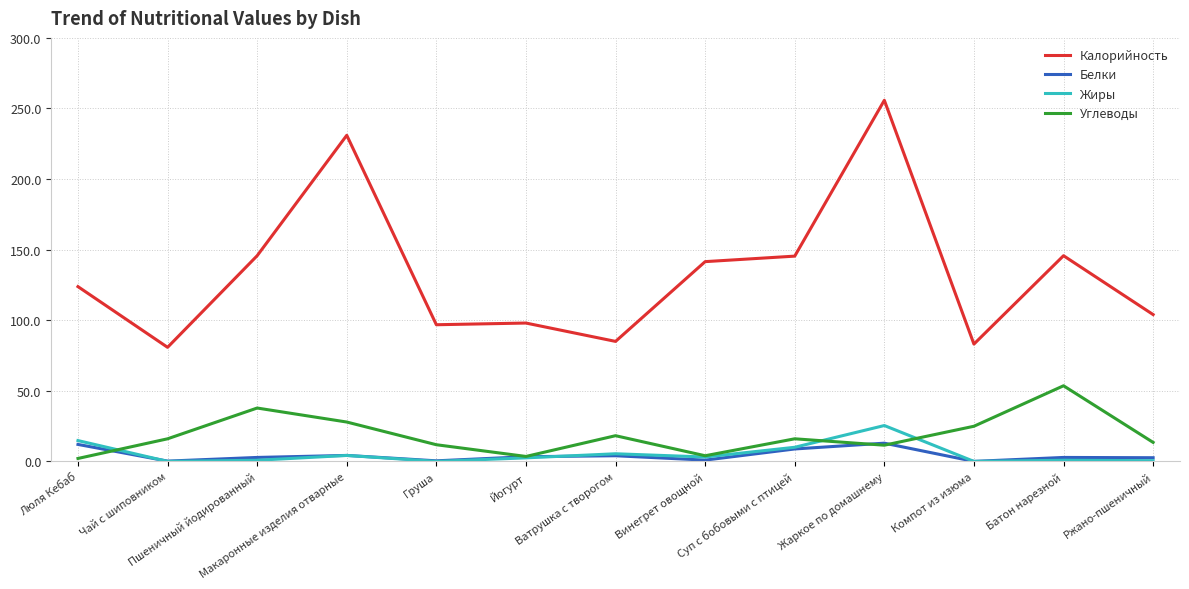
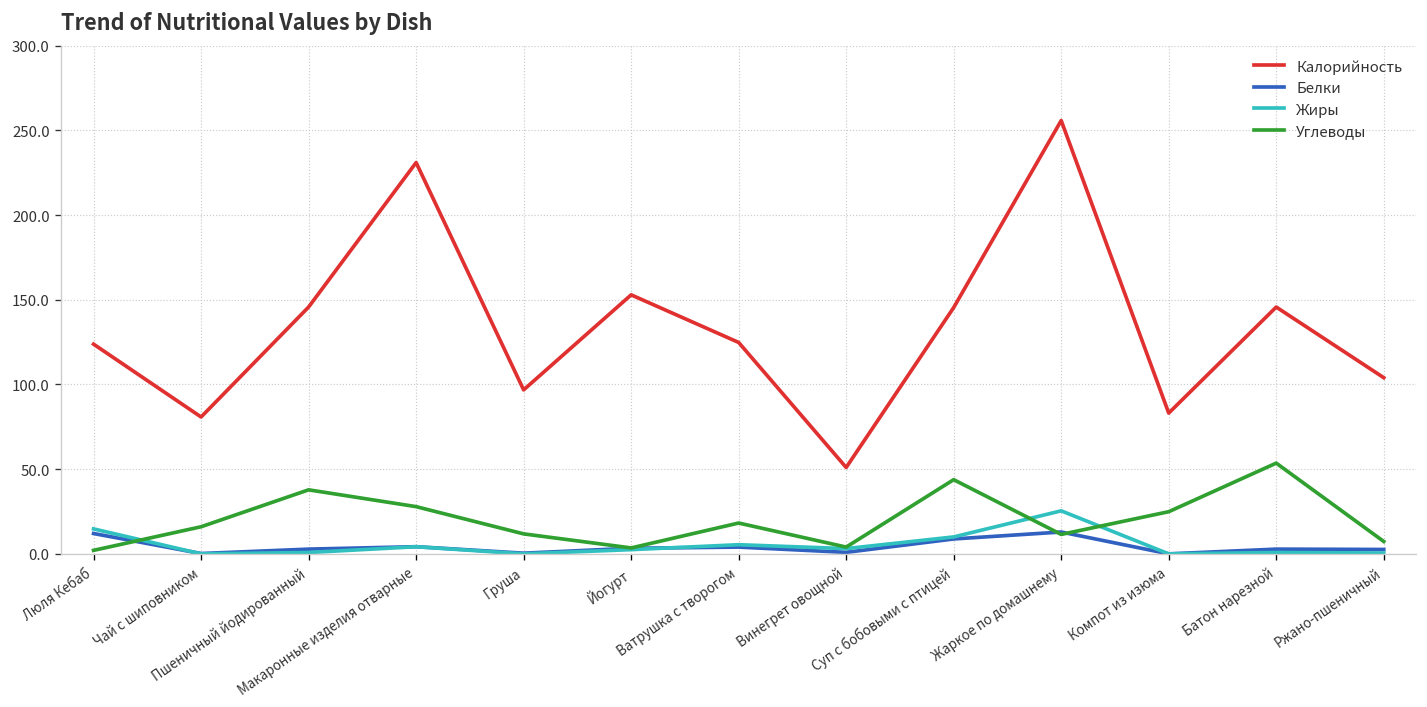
  {
    "Калорийность": {
      "Люля Кебаб": 124,
      "Чай с шиповником": 81,
      "Пшеничный йодированный": 146,
      "Макаронные изделия отварные": 231,
      "Груша": 97,
-     "Йогурт": 98,
-     "Ватрушка с творогом": 85,
-     "Винегрет овощной": 142,
+     "Йогурт": 153,
+     "Ватрушка с творогом": 125,
+     "Винегрет овощной": 51,
      "Суп с бобовыми с птицей": 145,
      "Жаркое по домашнему": 256,
      "Компот из изюма": 83,
      "Батон нарезной": 146,
      "Ржано-пшеничный": 104
    },
    "Белки": {
      "Люля Кебаб": 12,
      "Пшеничный йодированный": 3,
      "Винегрет овощной": 1,
      "Батон нарезной": 3,
      "Ржано-пшеничный": 3
    },
    "Жиры": {
      "Люля Кебаб": 15,
      "Пшеничный йодированный": 1,
      "Жаркое по домашнему": 25,
      "Батон нарезной": 1,
      "Ржано-пшеничный": 1
    },
    "Углеводы": {
      "Люля Кебаб": 2,
      "Чай с шиповником": 16,
      "Пшеничный йодированный": 38,
      "Макаронные изделия отварные": 28,
      "Груша": 12,
      "Ватрушка с творогом": 18,
-     "Суп с бобовыми с птицей": 16,
+     "Суп с бобовыми с птицей": 44,
      "Компот из изюма": 25,
      "Батон нарезной": 54,
-     "Ржано-пшеничный": 13
+     "Ржано-пшеничный": 7
    }
  }
